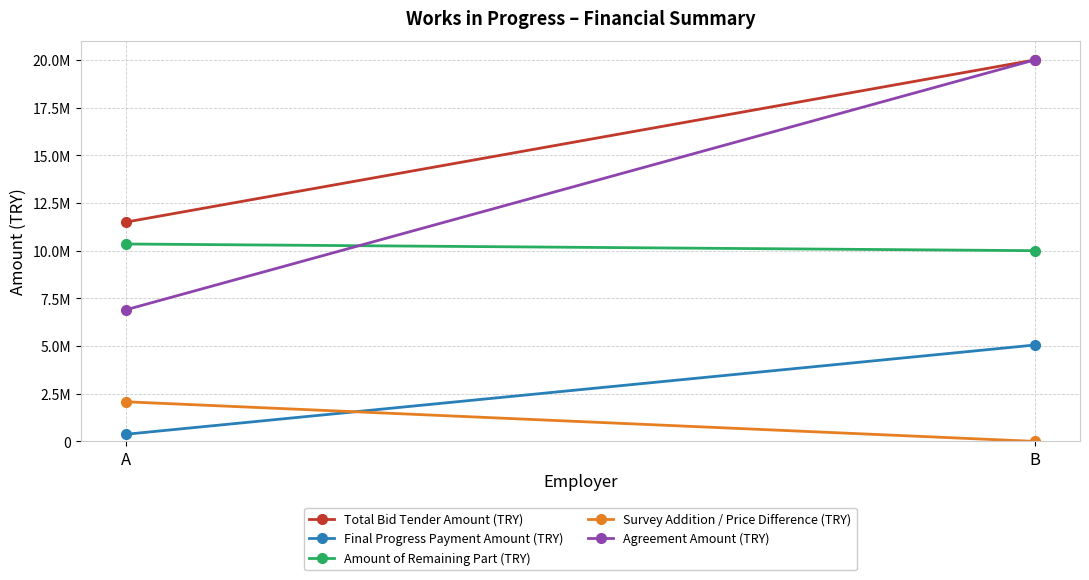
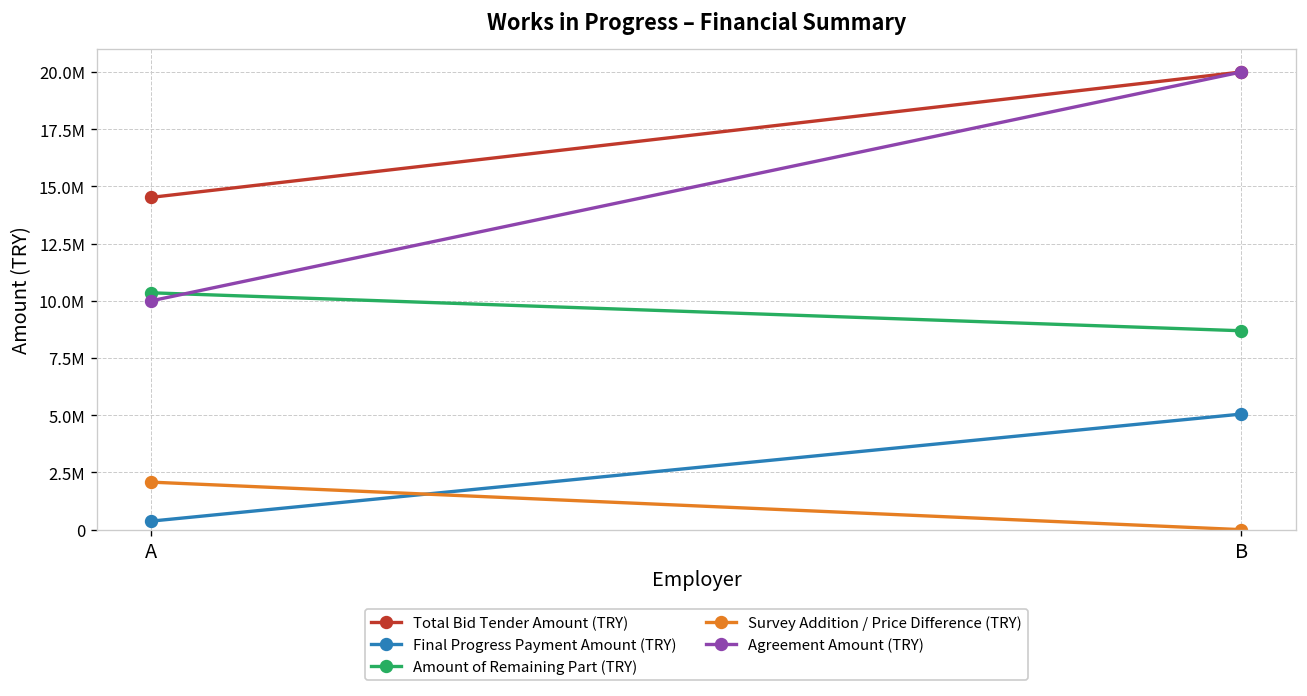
  {
    "Total Bid Tender Amount (TRY)": {
-     "A": 11500000
+     "A": 14500000
    },
    "Final Progress Payment Amount (TRY)": {
      "A": 400000,
      "B": 5100000
    },
    "Amount of Remaining Part (TRY)": {
      "A": 10400000,
-     "B": 10000000
+     "B": 8700000
    },
    "Survey Addition / Price Difference (TRY)": {
      "A": 2100000,
      "B": 0
    },
    "Agreement Amount (TRY)": {
-     "A": 6900000
+     "A": 10000000
    }
  }
